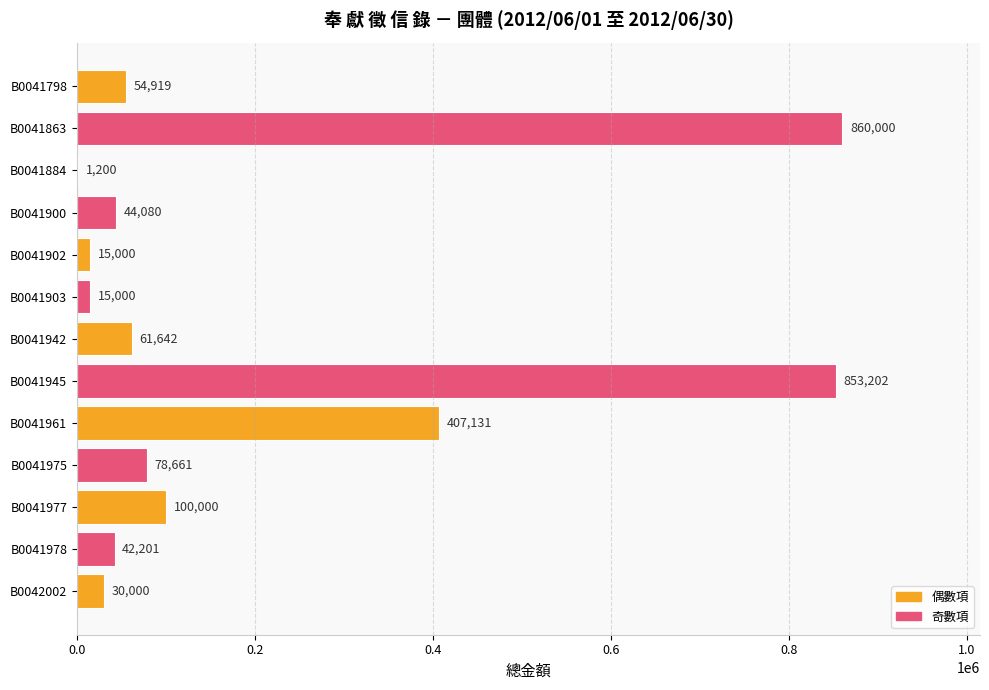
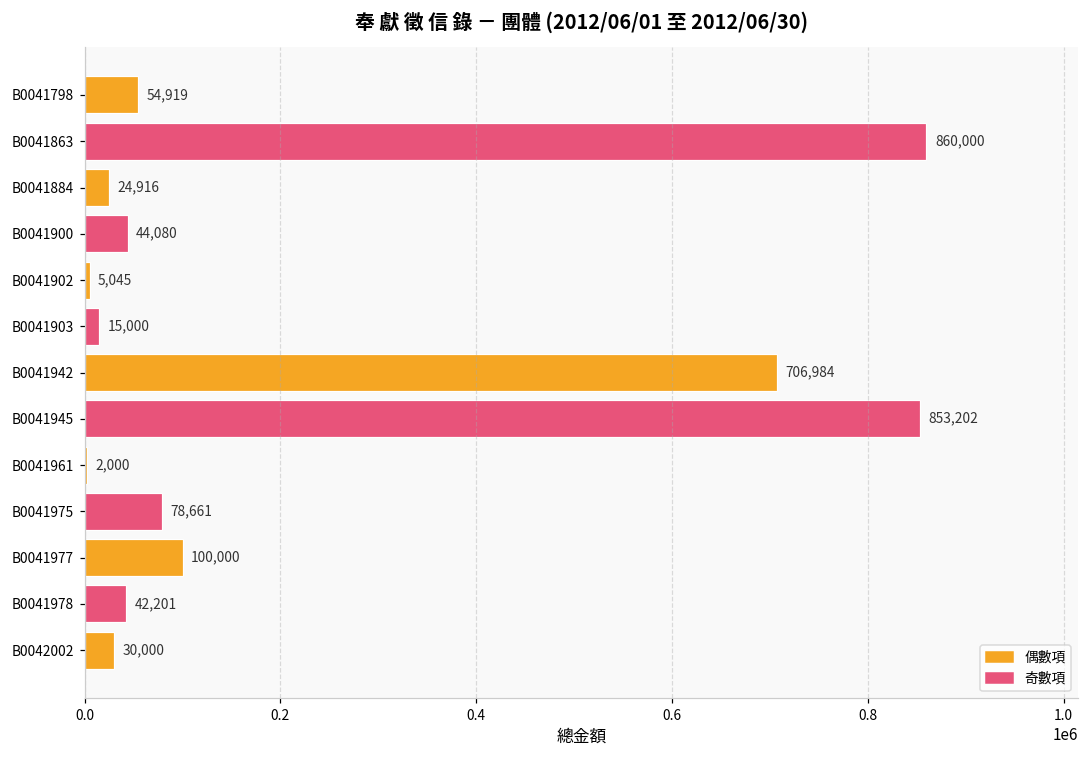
  {
    "B0041798": "54,919",
    "B0041863": "860,000",
-   "B0041884": "1,200",
+   "B0041884": "24,916",
    "B0041900": "44,080",
-   "B0041902": "15,000",
+   "B0041902": "5,045",
    "B0041903": "15,000",
-   "B0041942": "61,642",
+   "B0041942": "706,984",
    "B0041945": "853,202",
-   "B0041961": "407,131",
+   "B0041961": "2,000",
    "B0041975": "78,661",
    "B0041977": "100,000",
    "B0041978": "42,201",
    "B0042002": "30,000"
  }
